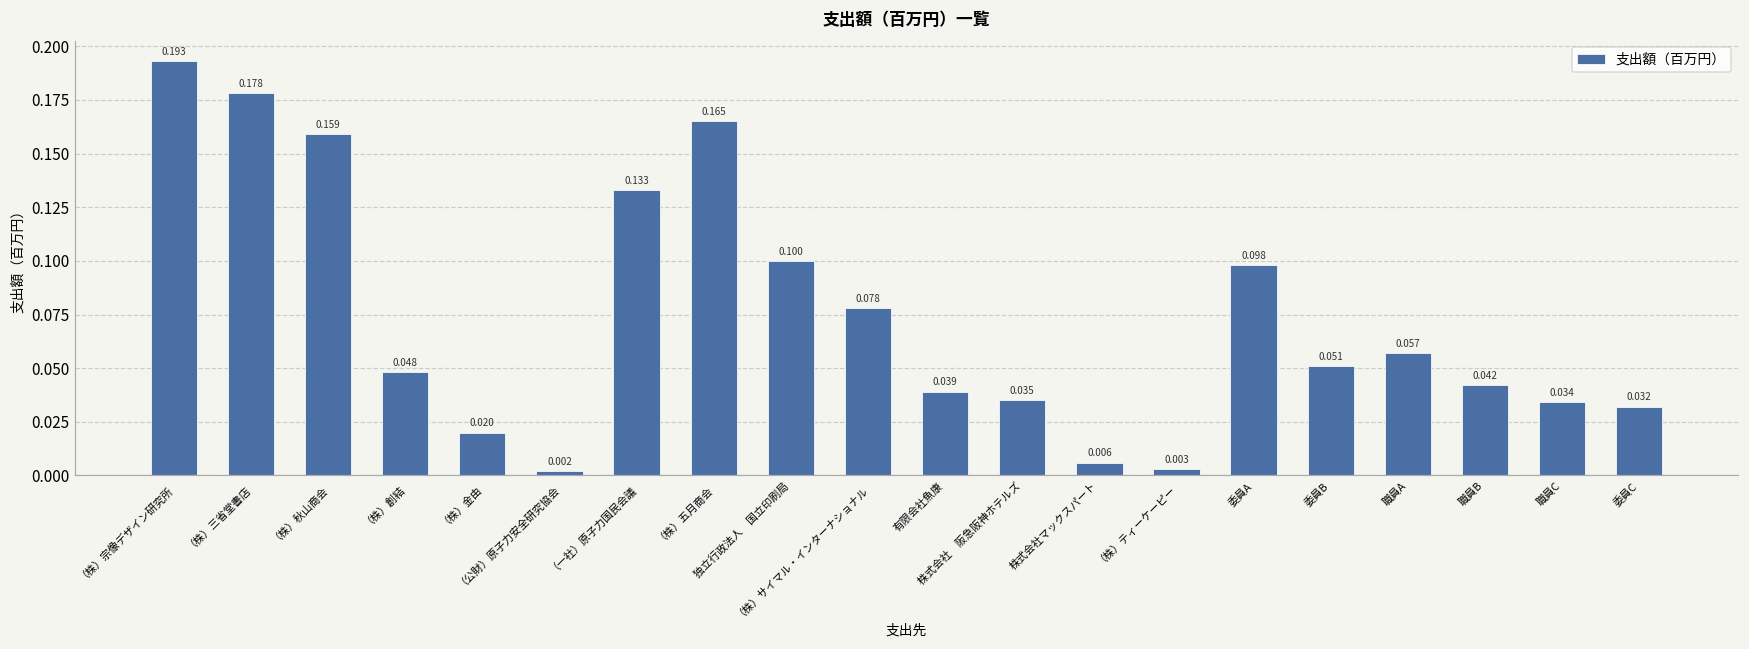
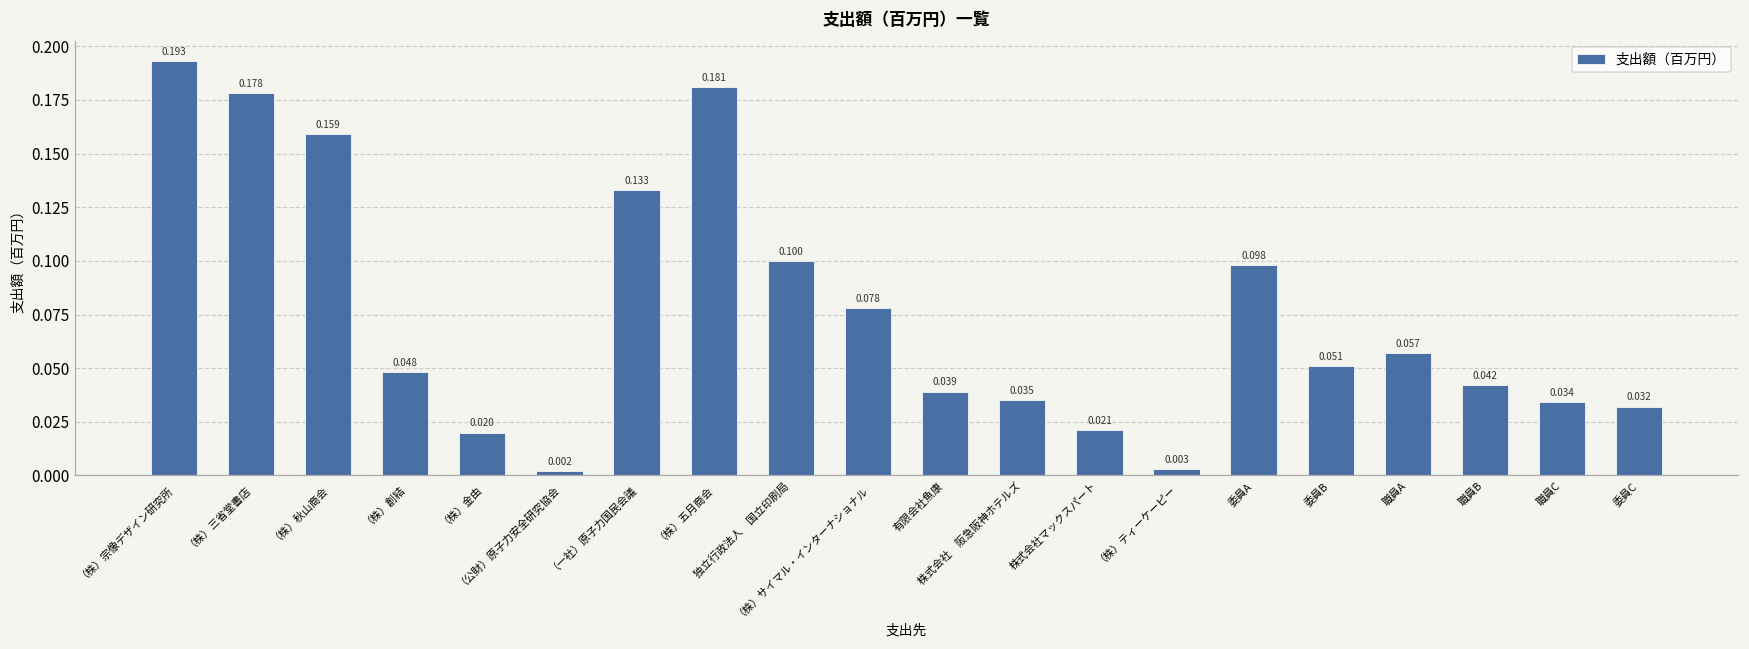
  {
    "（株）宗像デザイン研究所": 0.193,
    "（株）三省堂書店": 0.178,
    "（株）秋山商会": 0.159,
    "（株）創結": 0.048,
    "（株）金由": 0.020,
    "（公財）原子力安全研究協会": 0.002,
    "（一社）原子力国民会議": 0.133,
-   "（株）五月商会": 0.165,
+   "（株）五月商会": 0.181,
    "独立行政法人 国立印刷局": 0.100,
    "（株）サイマル・インターナショナル": 0.078,
    "有限会社魚康": 0.039,
    "株式会社 阪急阪神ホテルズ": 0.035,
-   "株式会社マックスパート": 0.006,
+   "株式会社マックスパート": 0.021,
    "（株）ティーケーピー": 0.003,
    "委員A": 0.098,
    "委員B": 0.051,
    "職員A": 0.057,
    "職員B": 0.042,
    "職員C": 0.034,
    "委員C": 0.032
  }
